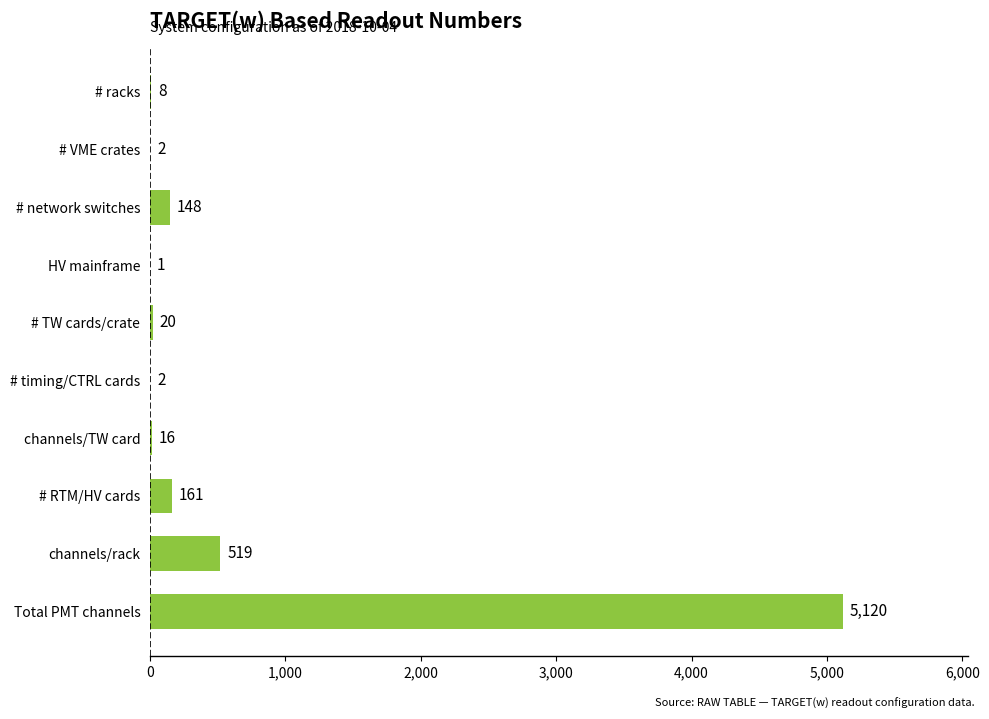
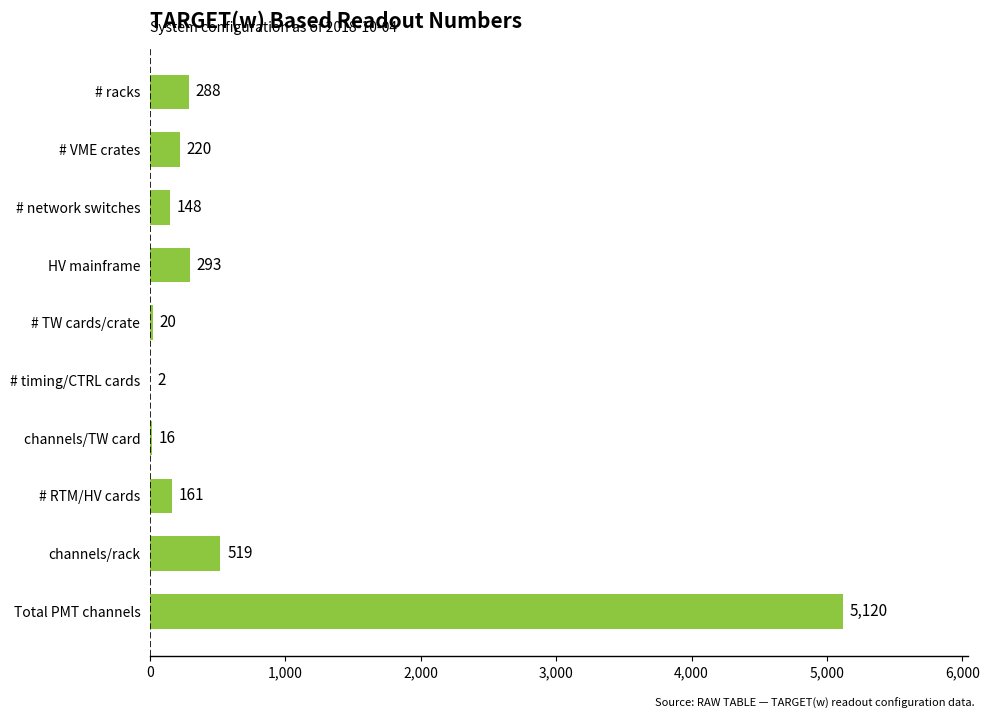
  {
-   "# racks": "8",
-   "# VME crates": "2",
+   "# racks": "288",
+   "# VME crates": "220",
    "# network switches": "148",
-   "HV mainframe": "1",
+   "HV mainframe": "293",
    "# TW cards/crate": "20",
    "# timing/CTRL cards": "2",
    "channels/TW card": "16",
    "# RTM/HV cards": "161",
    "channels/rack": "519",
    "Total PMT channels": "5,120"
  }
